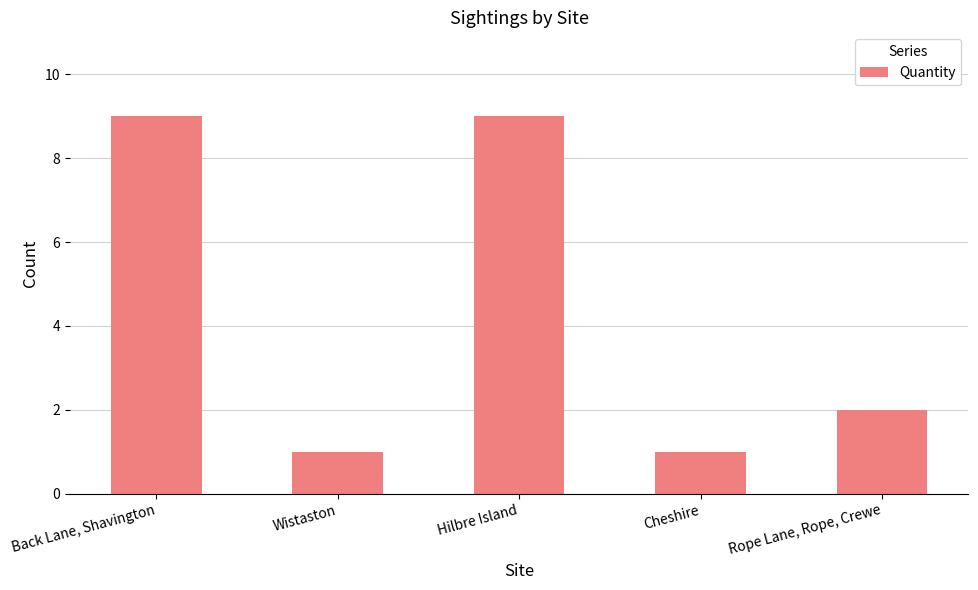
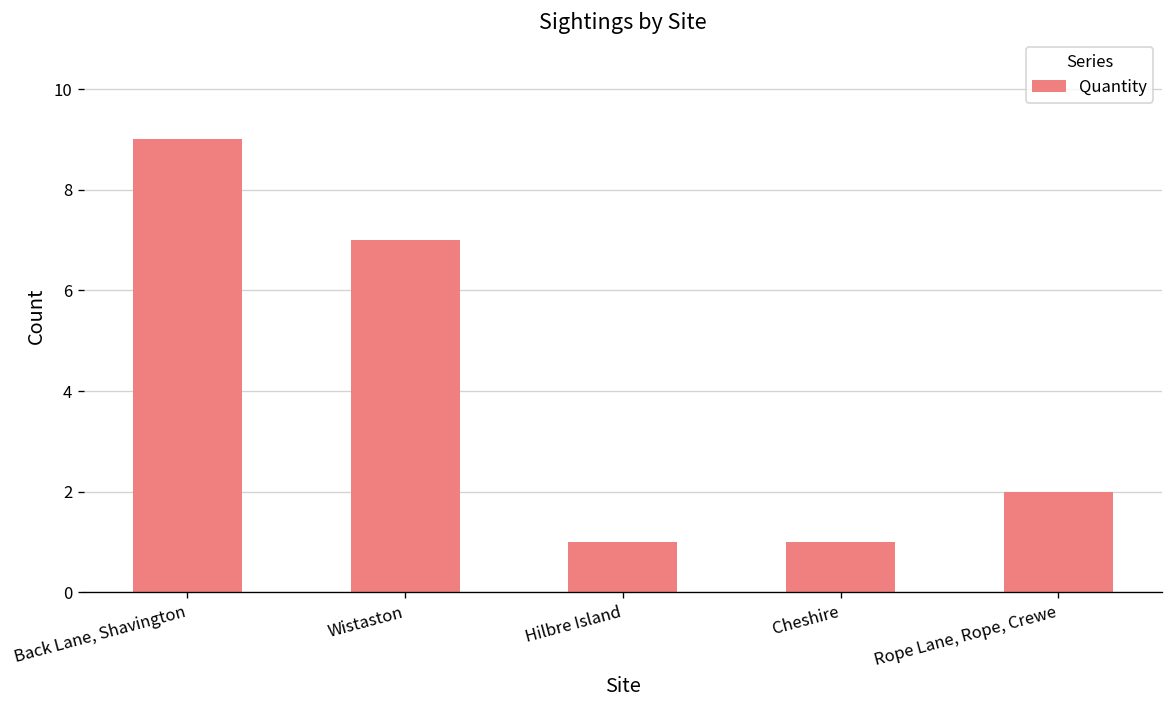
  {
    "Back Lane, Shavington": 9,
-   "Wistaston": 1,
-   "Hilbre Island": 9,
+   "Wistaston": 7,
+   "Hilbre Island": 1,
    "Cheshire": 1,
    "Rope Lane, Rope, Crewe": 2
  }
